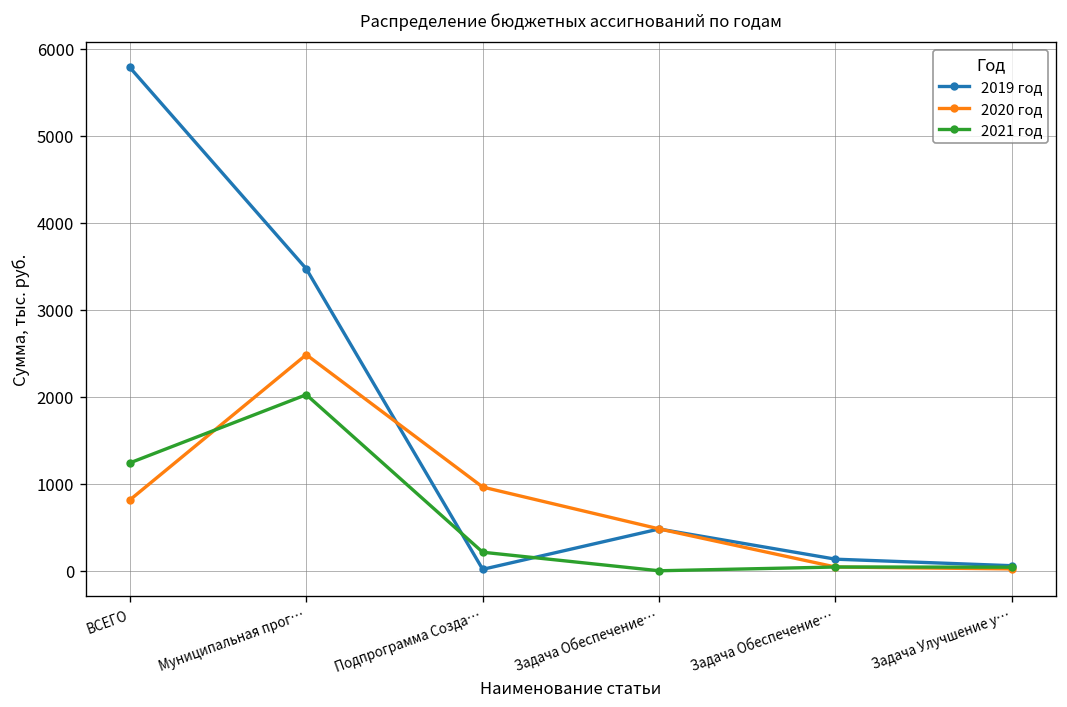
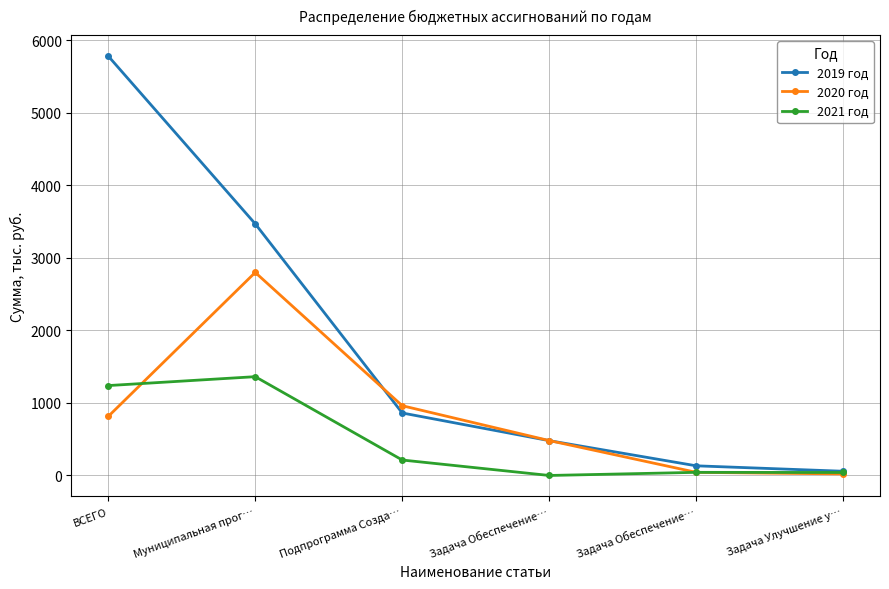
  {
    "2019 год": {
      "ВСЕГО": 5800,
      "Муниципальная прог…": 3500,
-     "Подпрограмма Созда…": 0
+     "Подпрограмма Созда…": 900
    },
    "2020 год": {
      "ВСЕГО": 800,
-     "Муниципальная прог…": 2500,
+     "Муниципальная прог…": 2800,
      "Подпрограмма Созда…": 1000
    },
    "2021 год": {
      "ВСЕГО": 1200,
-     "Муниципальная прог…": 2000,
+     "Муниципальная прог…": 1400,
      "Подпрограмма Созда…": 200
    }
  }
